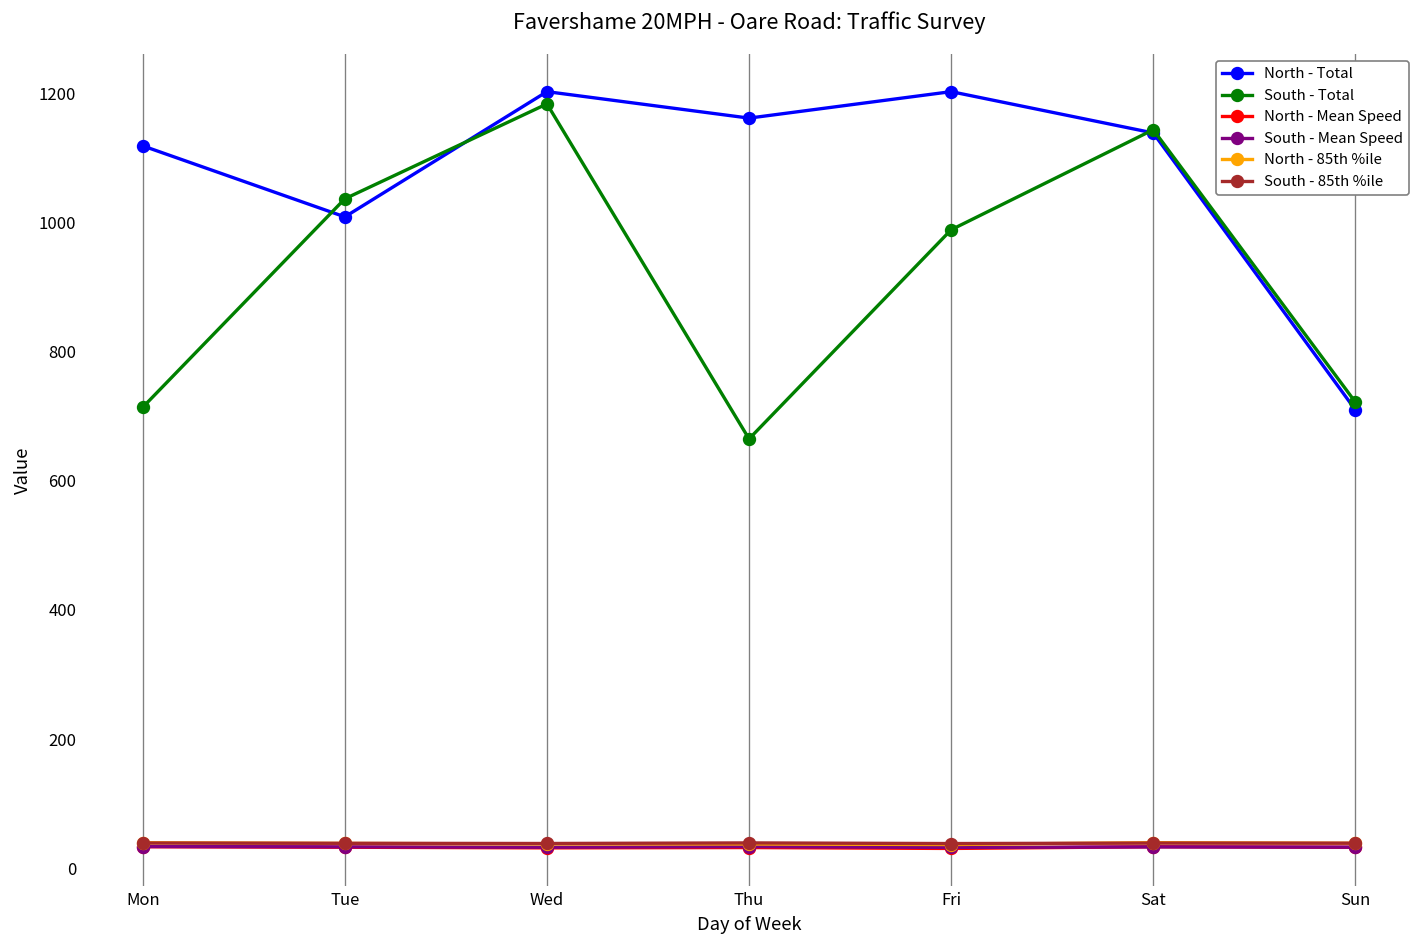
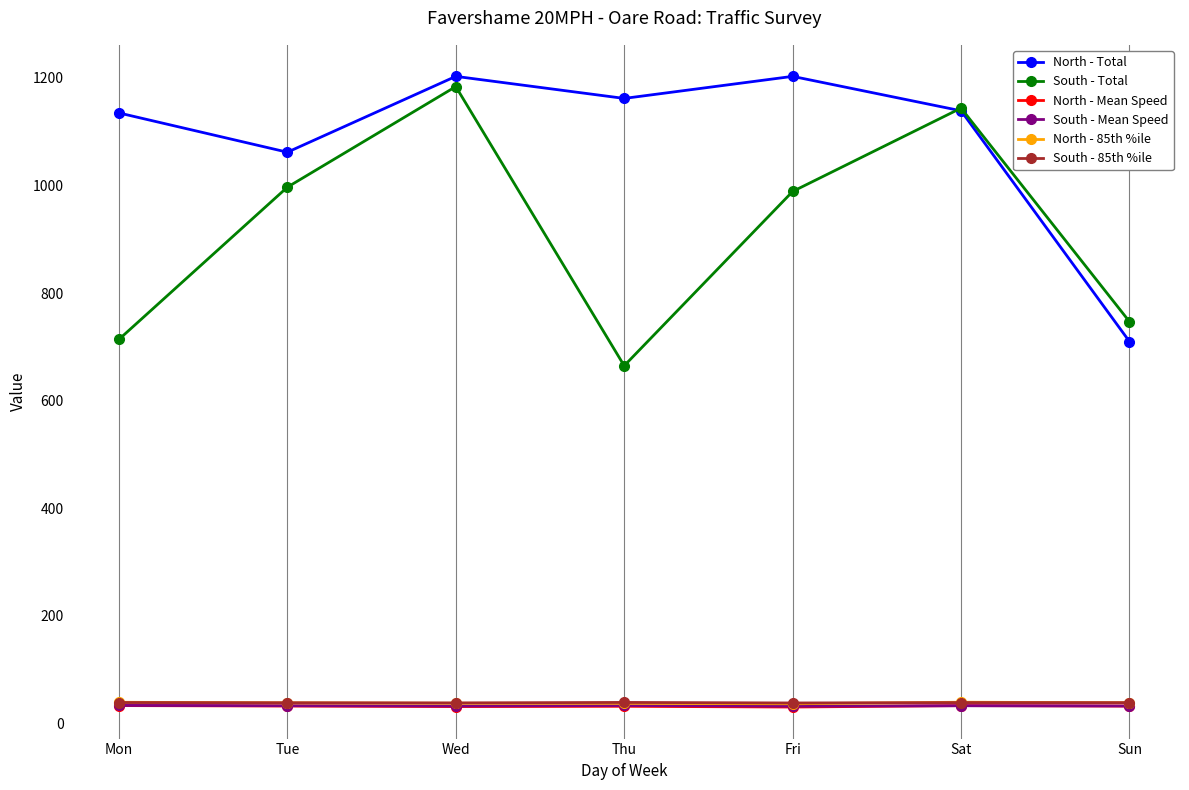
  {
    "North - Total": {
-     "Mon": 1120,
-     "Tue": 1010,
+     "Mon": 1140,
+     "Tue": 1060,
      "Wed": 1200,
      "Thu": 1160,
      "Fri": 1200,
      "Sat": 1140,
      "Sun": 710
    },
    "South - Total": {
      "Mon": 710,
-     "Tue": 1040,
+     "Tue": 1000,
      "Wed": 1180,
      "Thu": 670,
      "Fri": 990,
      "Sat": 1140,
-     "Sun": 720
+     "Sun": 750
    }
  }
